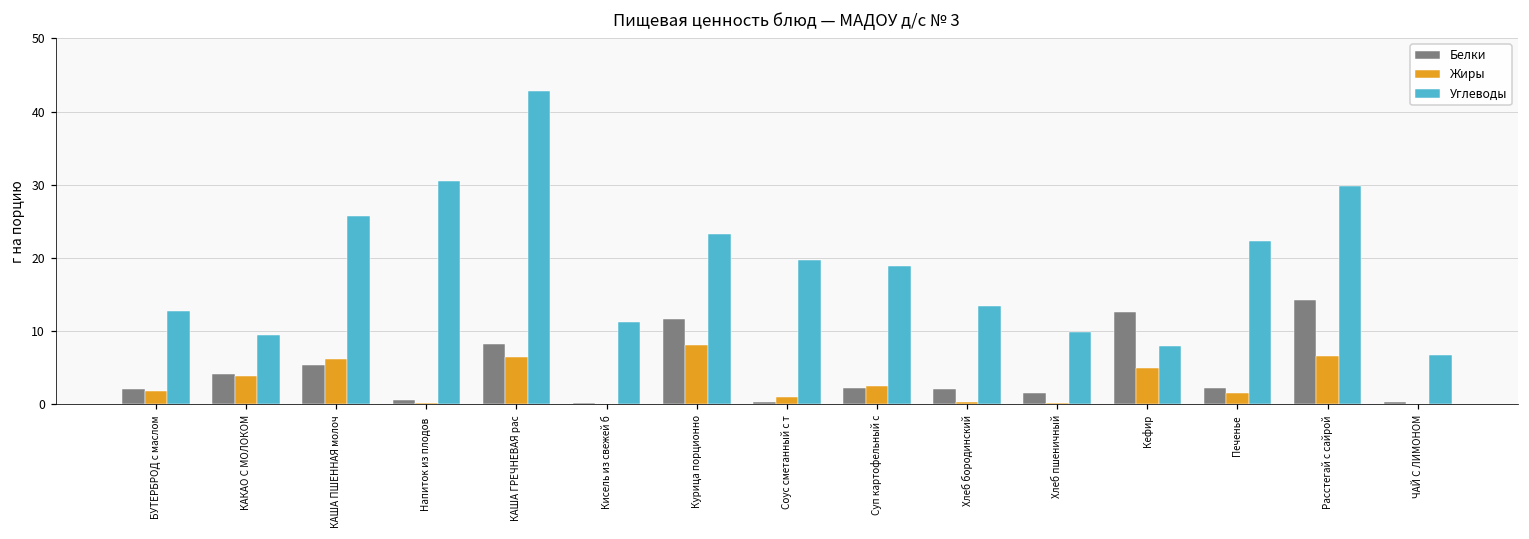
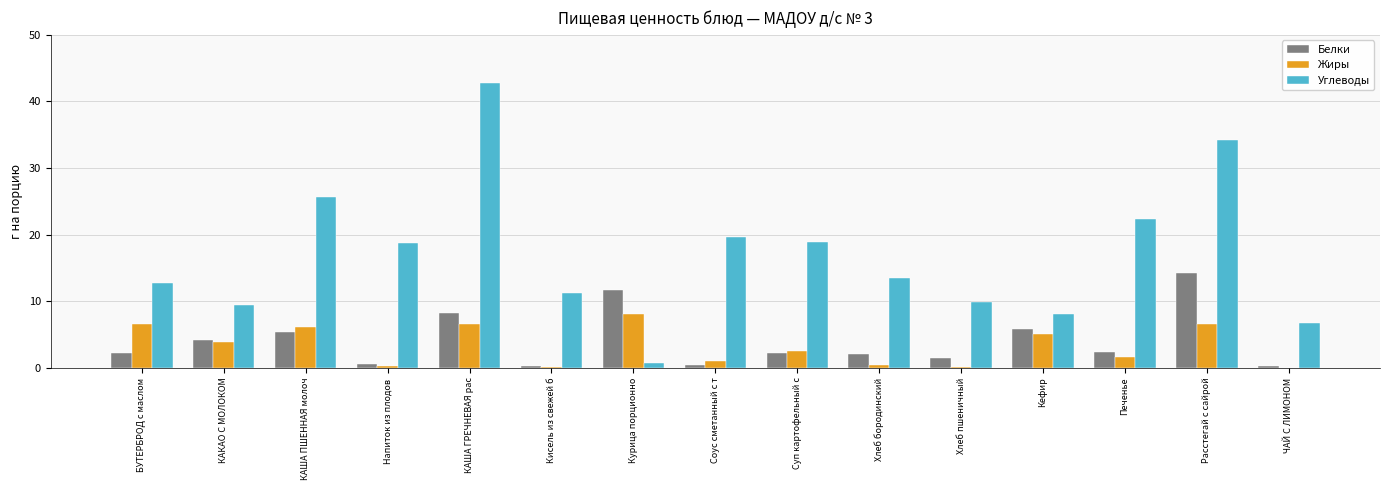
  {
    "Белки": {
      "БУТЕРБРОД с маслом": 2,
      "КАКАО С МОЛОКОМ": 4,
      "КАША ПШЕННАЯ молоч": 5,
      "Напиток из плодов": 1,
      "КАША ГРЕЧНЕВАЯ рас": 8,
      "Курица порционно": 12,
      "Суп картофельный с": 2,
      "Хлеб бородинский": 2,
      "Хлеб пшеничный": 2,
-     "Кефир": 13,
+     "Кефир": 6,
      "Печенье": 2,
      "Расстегай с сайрой": 14
    },
    "Жиры": {
-     "БУТЕРБРОД с маслом": 2,
+     "БУТЕРБРОД с маслом": 7,
      "КАКАО С МОЛОКОМ": 4,
      "КАША ПШЕННАЯ молоч": 6,
      "КАША ГРЕЧНЕВАЯ рас": 7,
      "Курица порционно": 8,
      "Соус сметанный с т": 1,
      "Суп картофельный с": 3,
      "Хлеб бородинский": 0,
      "Кефир": 5,
      "Печенье": 2,
      "Расстегай с сайрой": 7,
      "ЧАЙ С ЛИМОНОМ": 0
    },
    "Углеводы": {
      "БУТЕРБРОД с маслом": 13,
      "КАКАО С МОЛОКОМ": 9,
      "КАША ПШЕННАЯ молоч": 26,
-     "Напиток из плодов": 31,
+     "Напиток из плодов": 19,
      "КАША ГРЕЧНЕВАЯ рас": 43,
      "Кисель из свежей б": 11,
-     "Курица порционно": 23,
+     "Курица порционно": 1,
      "Соус сметанный с т": 20,
      "Суп картофельный с": 19,
      "Хлеб бородинский": 13,
      "Хлеб пшеничный": 10,
      "Кефир": 8,
      "Печенье": 22,
-     "Расстегай с сайрой": 30,
+     "Расстегай с сайрой": 34,
      "ЧАЙ С ЛИМОНОМ": 7
    }
  }
